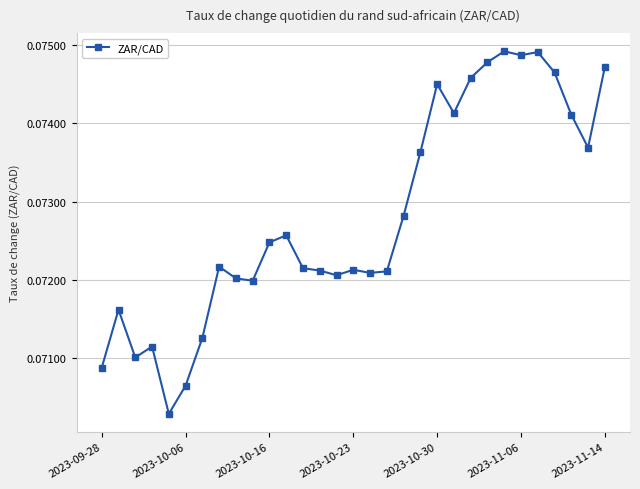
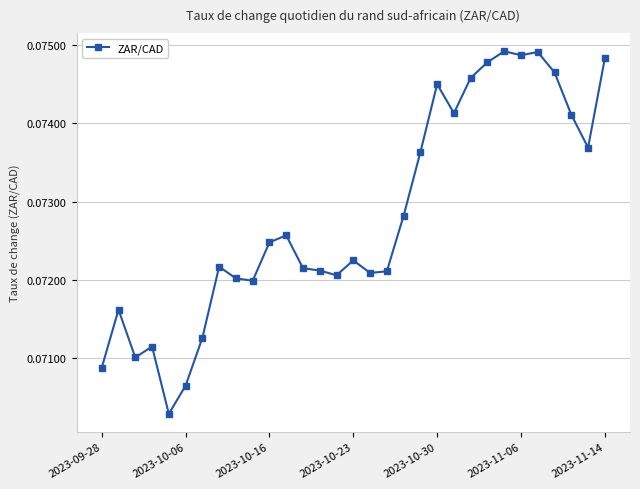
  {
    "2023-09-28": 0.0709,
    "2023-10-06": 0.0707,
    "2023-10-16": 0.0725,
-   "2023-10-23": 0.0721,
+   "2023-10-23": 0.0723,
    "2023-10-30": 0.0745,
    "2023-11-06": 0.0749,
-   "2023-11-14": 0.0747
+   "2023-11-14": 0.0748
  }
